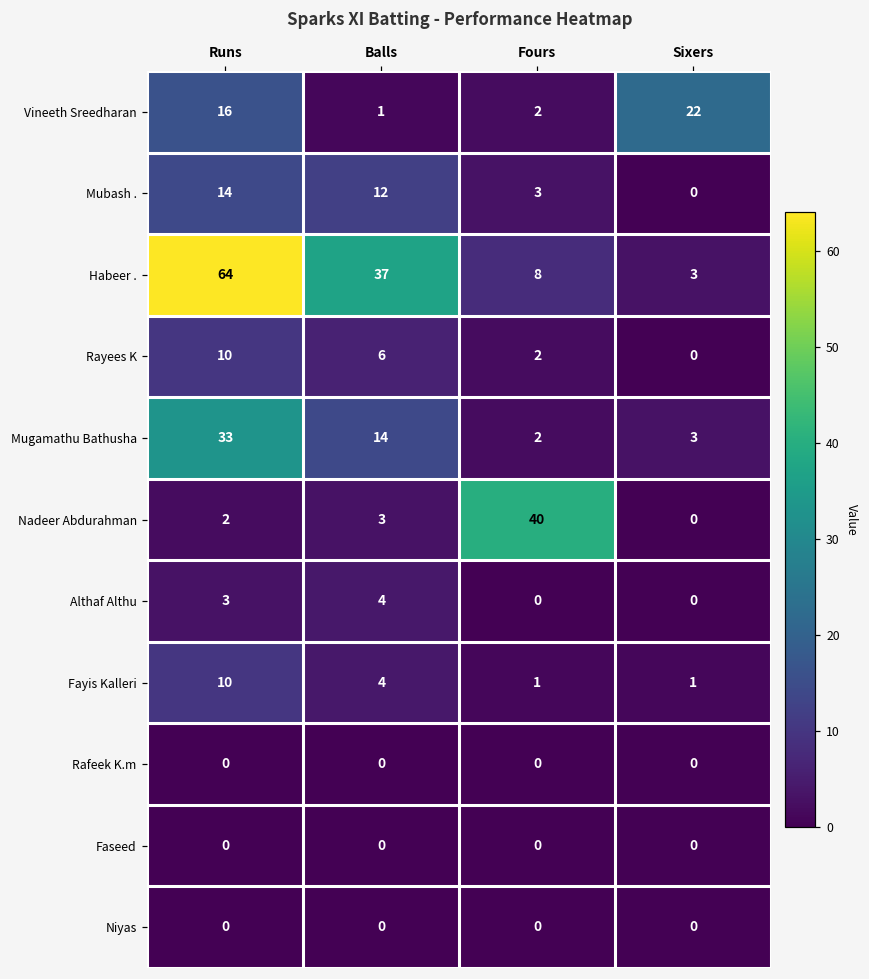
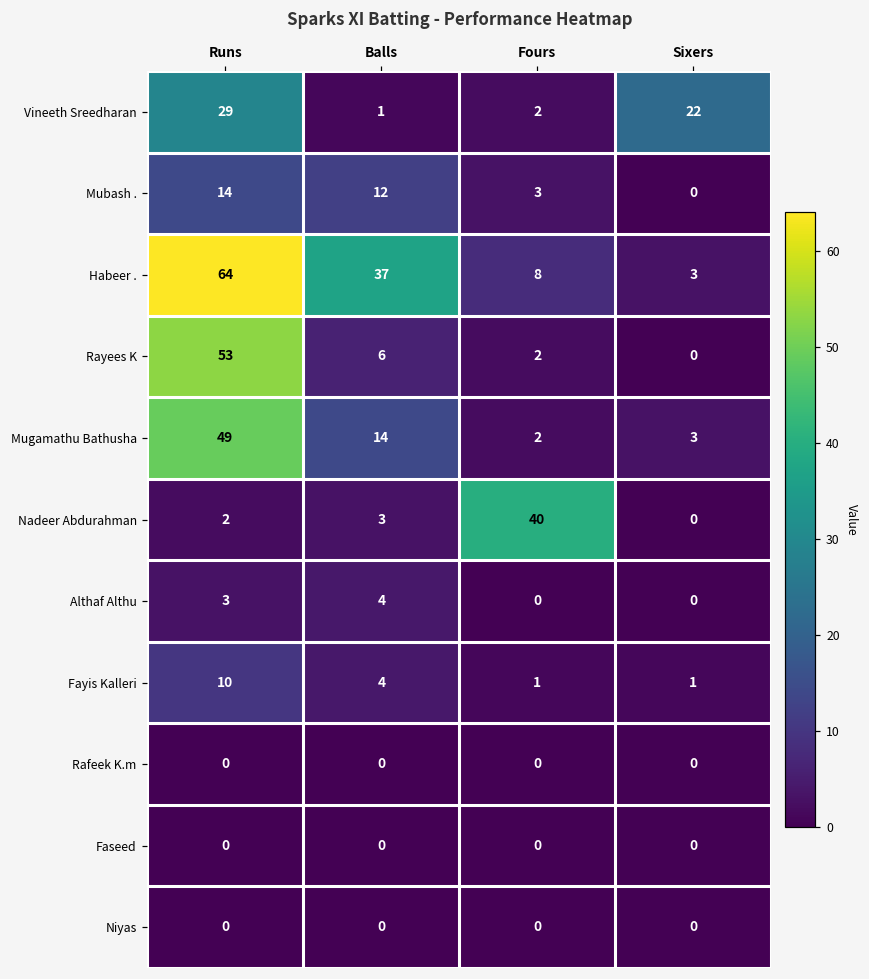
  {
    "Vineeth Sreedharan": {
-     "Runs": 16,
+     "Runs": 29,
      "Balls": 1,
      "Fours": 2,
      "Sixers": 22
    },
    "Mubash .": {
      "Runs": 14,
      "Balls": 12,
      "Fours": 3,
      "Sixers": 0
    },
    "Habeer .": {
      "Runs": 64,
      "Balls": 37,
      "Fours": 8,
      "Sixers": 3
    },
    "Rayees K": {
-     "Runs": 10,
+     "Runs": 53,
      "Balls": 6,
      "Fours": 2,
      "Sixers": 0
    },
    "Mugamathu Bathusha": {
-     "Runs": 33,
+     "Runs": 49,
      "Balls": 14,
      "Fours": 2,
      "Sixers": 3
    },
    "Nadeer Abdurahman": {
      "Runs": 2,
      "Balls": 3,
      "Fours": 40,
      "Sixers": 0
    },
    "Althaf Althu": {
      "Runs": 3,
      "Balls": 4,
      "Fours": 0,
      "Sixers": 0
    },
    "Fayis Kalleri": {
      "Runs": 10,
      "Balls": 4,
      "Fours": 1,
      "Sixers": 1
    },
    "Rafeek K.m": {
      "Runs": 0,
      "Balls": 0,
      "Fours": 0,
      "Sixers": 0
    },
    "Faseed": {
      "Runs": 0,
      "Balls": 0,
      "Fours": 0,
      "Sixers": 0
    },
    "Niyas": {
      "Runs": 0,
      "Balls": 0,
      "Fours": 0,
      "Sixers": 0
    }
  }
